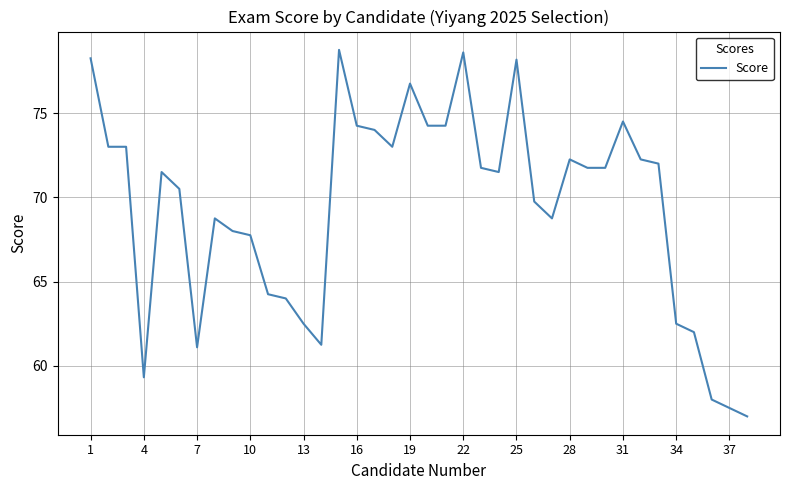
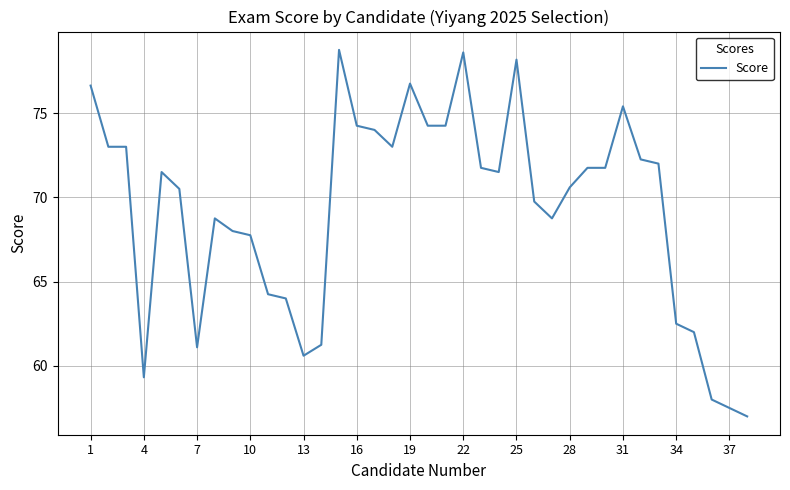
  {
-   "1": 78.3,
+   "1": 76.6,
    "4": 59.3,
    "7": 61.1,
    "10": 67.8,
-   "13": 62.5,
+   "13": 60.6,
    "16": 74.3,
    "19": 76.8,
    "22": 78.6,
    "25": 78.2,
-   "28": 72.3,
-   "31": 74.5,
+   "28": 70.6,
+   "31": 75.4,
    "34": 62.5,
    "37": 57.5
  }
